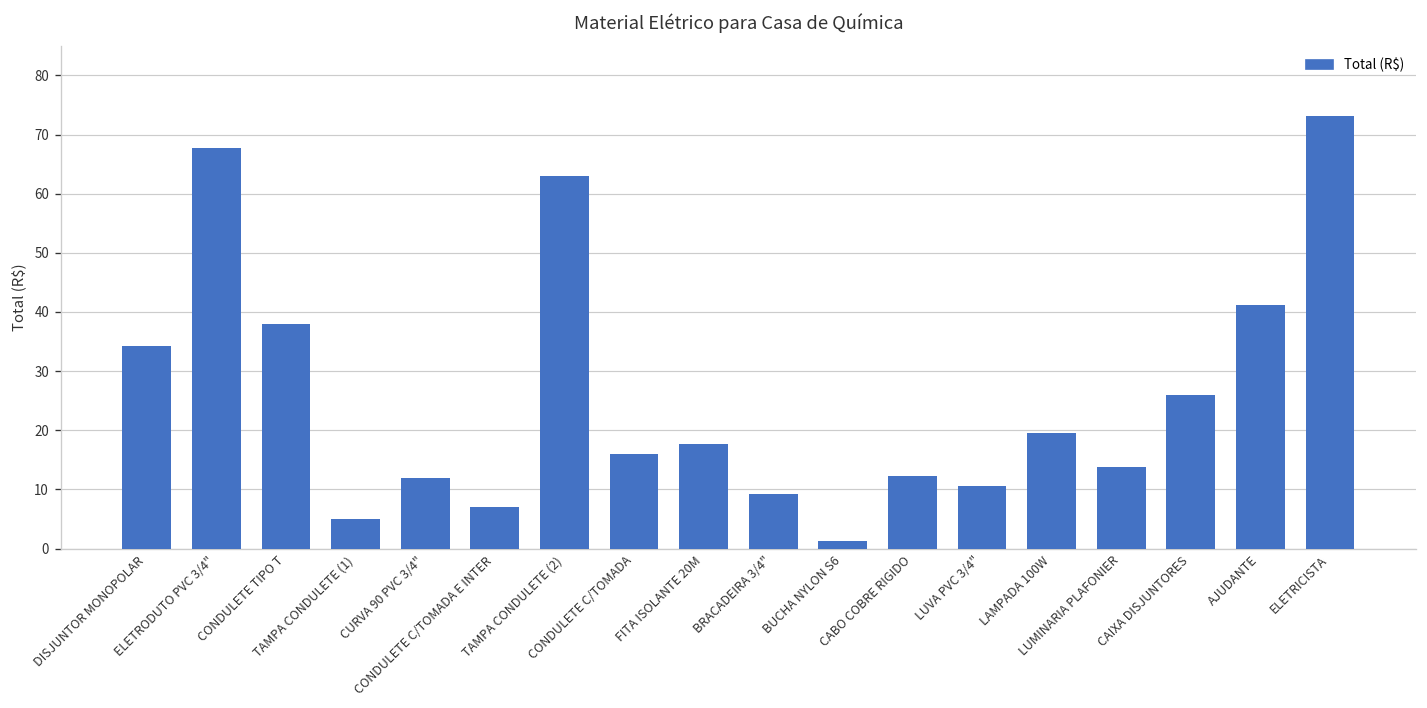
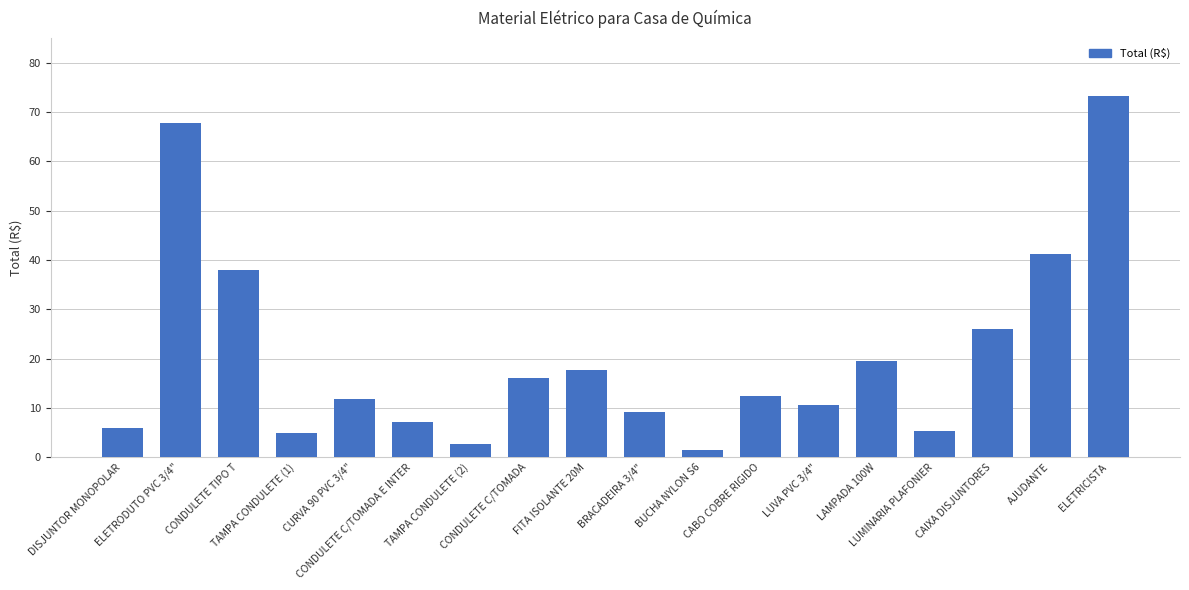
  {
-   "DISJUNTOR MONOPOLAR": 34,
+   "DISJUNTOR MONOPOLAR": 6,
    "ELETRODUTO PVC 3/4\"": 68,
    "CONDULETE TIPO T": 38,
    "TAMPA CONDULETE (1)": 5,
    "CURVA 90 PVC 3/4\"": 12,
    "CONDULETE C/TOMADA E INTER": 7,
-   "TAMPA CONDULETE (2)": 63,
+   "TAMPA CONDULETE (2)": 3,
    "CONDULETE C/TOMADA": 16,
    "FITA ISOLANTE 20M": 18,
    "BRACADEIRA 3/4\"": 9,
    "BUCHA NYLON S6": 1,
    "CABO COBRE RIGIDO": 12,
    "LUVA PVC 3/4\"": 11,
    "LAMPADA 100W": 19,
-   "LUMINARIA PLAFONIER": 14,
+   "LUMINARIA PLAFONIER": 5,
    "CAIXA DISJUNTORES": 26,
    "AJUDANTE": 41,
    "ELETRICISTA": 73
  }
